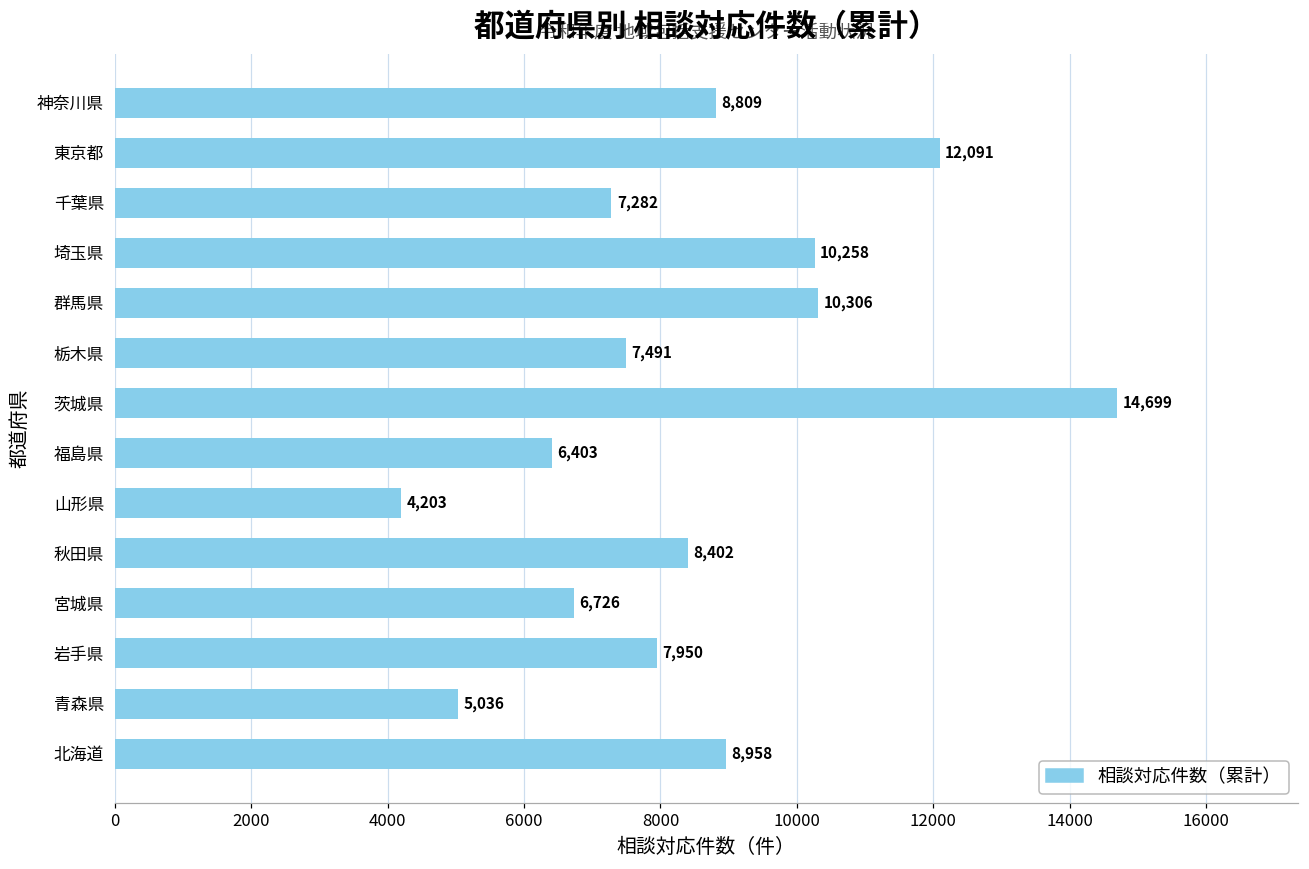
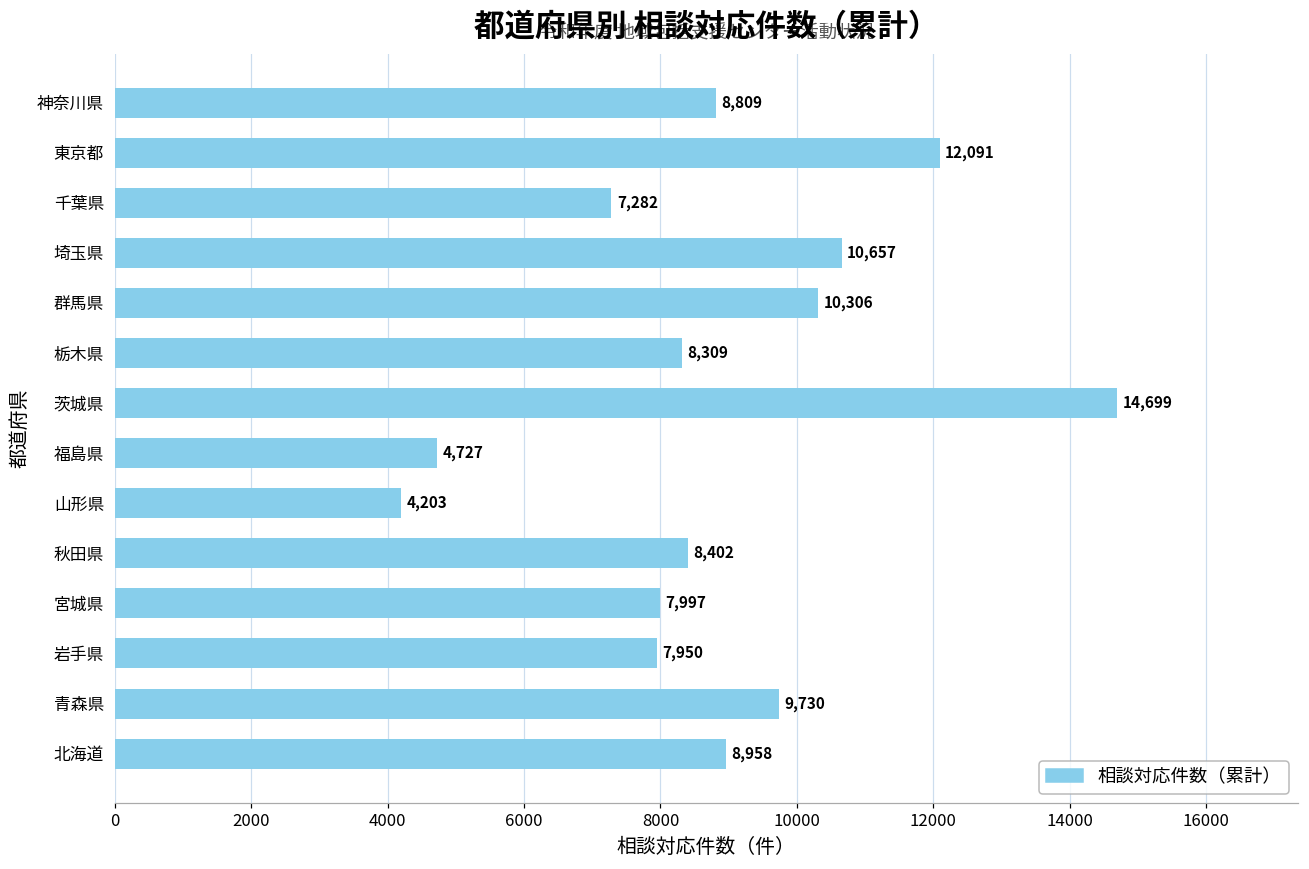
  {
    "神奈川県": "8,809",
    "東京都": "12,091",
    "千葉県": "7,282",
-   "埼玉県": "10,258",
+   "埼玉県": "10,657",
    "群馬県": "10,306",
-   "栃木県": "7,491",
+   "栃木県": "8,309",
    "茨城県": "14,699",
-   "福島県": "6,403",
+   "福島県": "4,727",
    "山形県": "4,203",
    "秋田県": "8,402",
-   "宮城県": "6,726",
+   "宮城県": "7,997",
    "岩手県": "7,950",
-   "青森県": "5,036",
+   "青森県": "9,730",
    "北海道": "8,958"
  }
